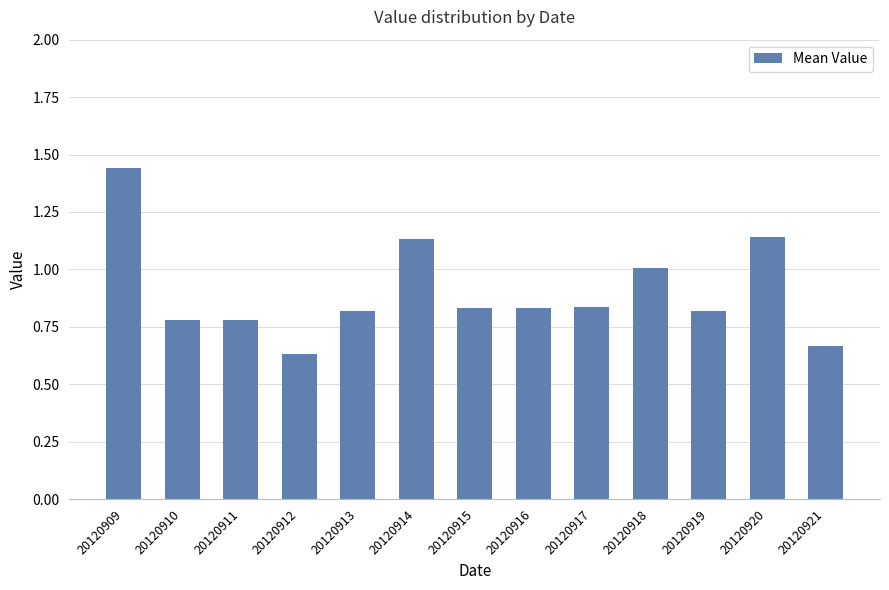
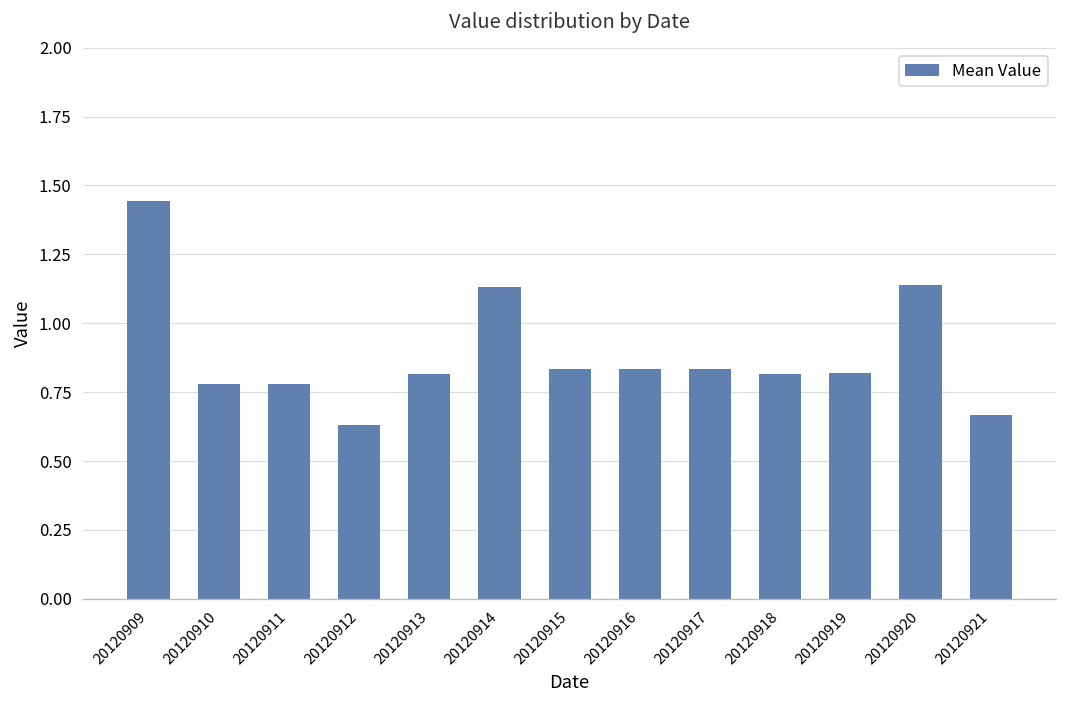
  {
    "20120909": 1.44,
    "20120910": 0.78,
    "20120911": 0.78,
    "20120912": 0.63,
    "20120913": 0.82,
    "20120914": 1.13,
    "20120915": 0.83,
    "20120916": 0.83,
    "20120917": 0.83,
-   "20120918": 1.01,
+   "20120918": 0.81,
    "20120919": 0.82,
    "20120920": 1.14,
    "20120921": 0.67
  }
